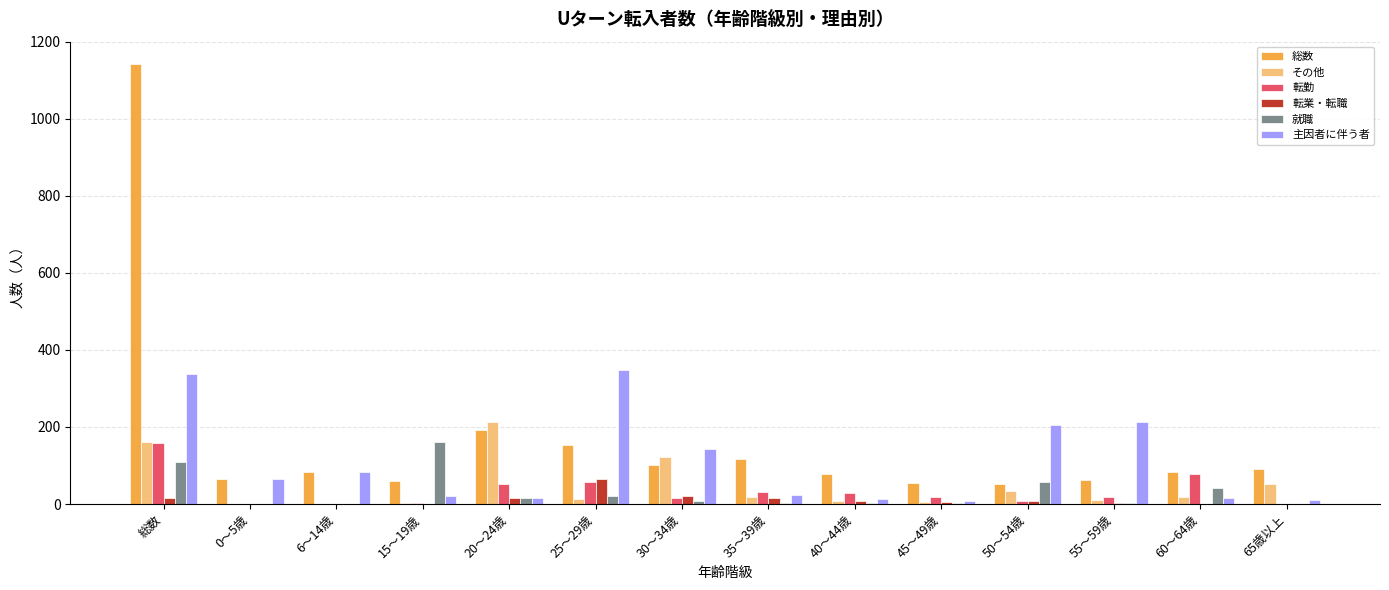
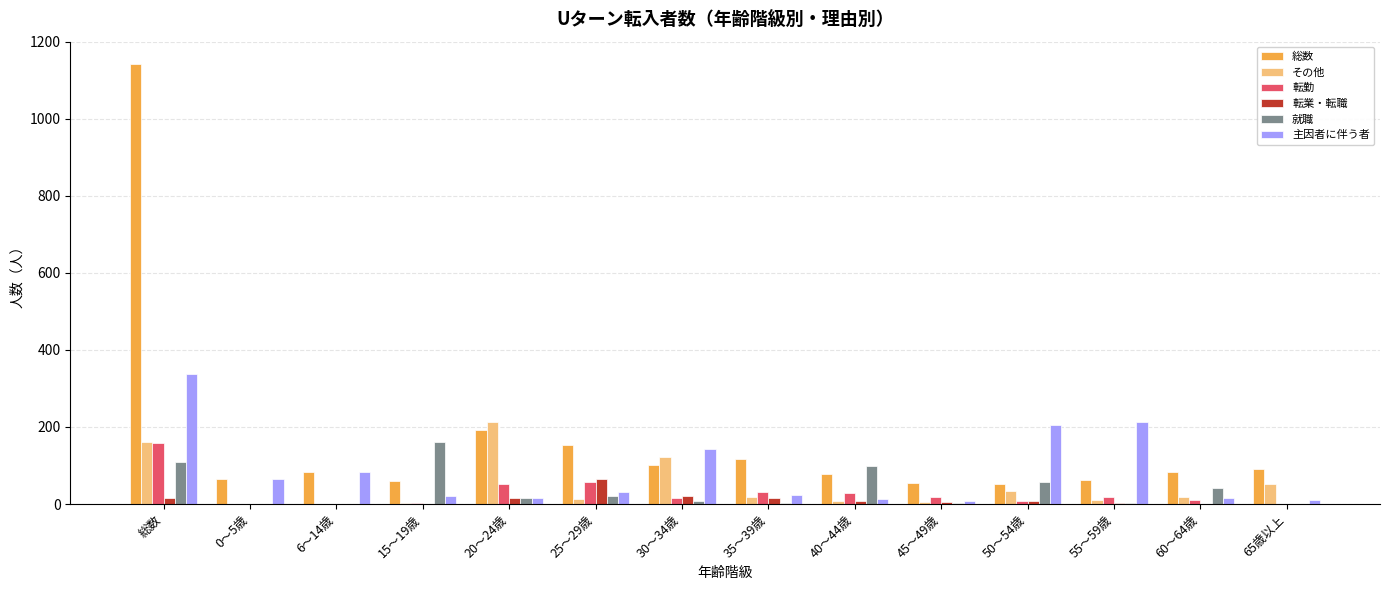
  {
    "総数": {
      "総数": 1140,
      "0～5歳": 60,
      "6～14歳": 80,
      "15～19歳": 60,
      "20～24歳": 190,
      "25～29歳": 150,
      "30～34歳": 100,
      "35～39歳": 120,
      "40～44歳": 80,
      "45～49歳": 50,
      "50～54歳": 50,
      "55～59歳": 60,
      "60～64歳": 80,
      "65歳以上": 90
    },
    "その他": {
      "総数": 160,
      "0～5歳": 0,
      "6～14歳": 0,
      "20～24歳": 210,
      "25～29歳": 10,
      "30～34歳": 120,
      "35～39歳": 20,
      "40～44歳": 10,
      "50～54歳": 30,
      "55～59歳": 10,
      "60～64歳": 20,
      "65歳以上": 50
    },
    "転勤": {
      "総数": 160,
      "0～5歳": 0,
      "6～14歳": 0,
      "20～24歳": 50,
      "25～29歳": 60,
      "30～34歳": 20,
      "35～39歳": 30,
      "40～44歳": 30,
      "45～49歳": 20,
      "50～54歳": 10,
      "55～59歳": 20,
-     "60～64歳": 80
+     "60～64歳": 10
    },
    "転業・転職": {
      "総数": 20,
      "0～5歳": 0,
      "6～14歳": 0,
      "20～24歳": 20,
      "25～29歳": 70,
      "30～34歳": 20,
      "35～39歳": 20,
      "40～44歳": 10,
      "50～54歳": 10
    },
    "就職": {
      "総数": 110,
      "0～5歳": 0,
      "6～14歳": 0,
      "15～19歳": 160,
      "20～24歳": 20,
      "25～29歳": 20,
      "30～34歳": 10,
-     "40～44歳": 0,
+     "40～44歳": 100,
      "50～54歳": 60,
      "60～64歳": 40,
      "65歳以上": 0
    },
    "主因者に伴う者": {
      "総数": 340,
      "0～5歳": 60,
      "6～14歳": 80,
      "15～19歳": 20,
      "20～24歳": 20,
-     "25～29歳": 350,
+     "25～29歳": 30,
      "30～34歳": 140,
      "35～39歳": 20,
      "40～44歳": 10,
      "45～49歳": 10,
      "50～54歳": 200,
      "55～59歳": 210,
      "60～64歳": 20,
      "65歳以上": 10
    }
  }
